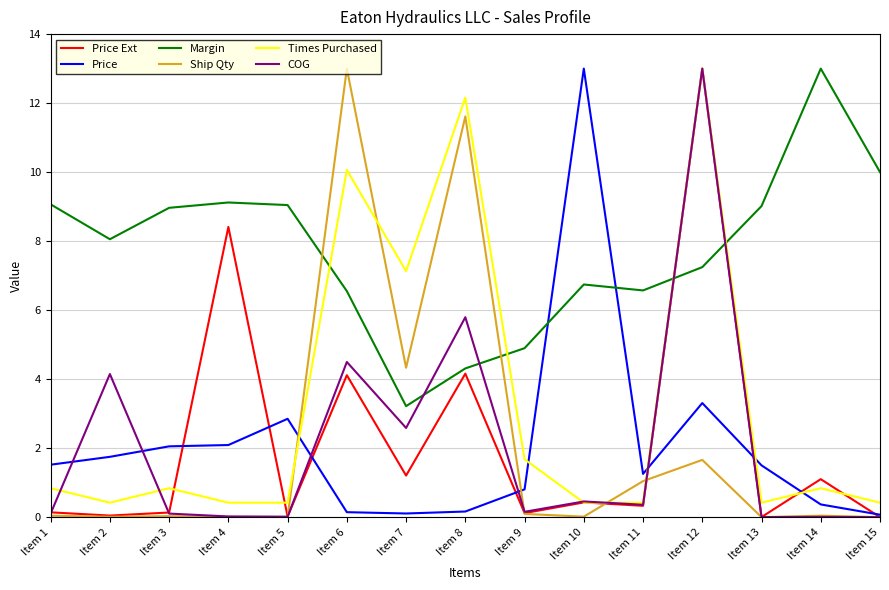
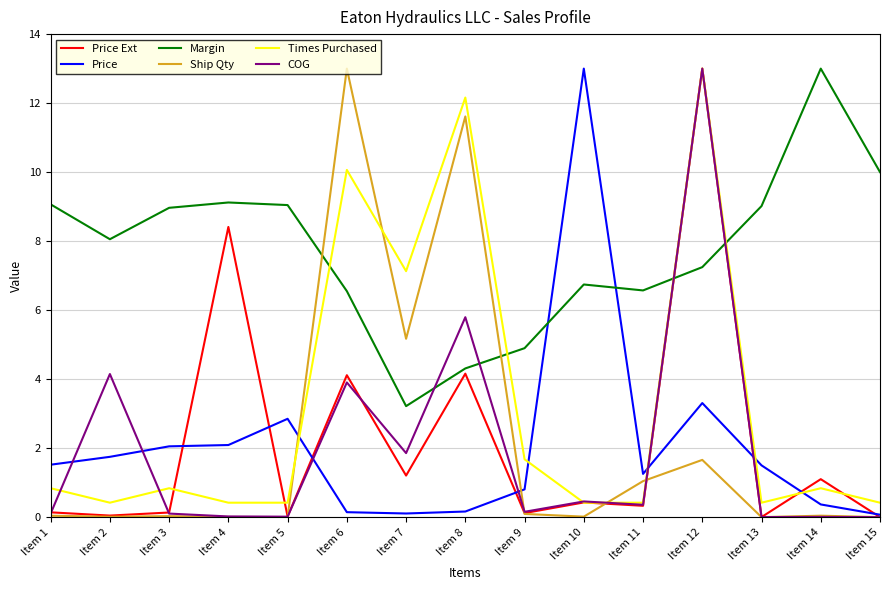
  {
    "Price Ext": {
      "Item 4": 8.4,
      "Item 6": 4.1,
      "Item 7": 1.2,
      "Item 8": 4.2,
      "Item 14": 1.1
    },
    "Price": {
      "Item 1": 1.5,
      "Item 2": 1.7,
      "Item 3": 2.1,
      "Item 4": 2.1,
      "Item 5": 2.9,
      "Item 6": 0.1,
      "Item 7": 0.1,
      "Item 8": 0.2,
      "Item 9": 0.8,
      "Item 10": 13.0,
      "Item 11": 1.3,
      "Item 12": 3.3,
      "Item 13": 1.5,
      "Item 14": 0.4
    },
    "Margin": {
      "Item 1": 9.1,
      "Item 2": 8.1,
      "Item 3": 9.0,
      "Item 4": 9.1,
      "Item 5": 9.0,
      "Item 6": 6.6,
      "Item 7": 3.2,
      "Item 8": 4.3,
      "Item 9": 4.9,
      "Item 10": 6.7,
      "Item 11": 6.6,
      "Item 12": 7.2,
      "Item 13": 9.0,
      "Item 14": 13.0,
      "Item 15": 10.0
    },
    "Ship Qty": {
-     "Item 7": 4.3,
+     "Item 7": 5.2,
      "Item 8": 11.6,
      "Item 10": 0.0,
      "Item 11": 1.0,
      "Item 12": 1.7
    },
    "Times Purchased": {
      "Item 1": 0.8,
      "Item 2": 0.4,
      "Item 3": 0.8,
      "Item 4": 0.4,
      "Item 5": 0.4,
      "Item 6": 10.1,
      "Item 7": 7.1,
      "Item 8": 12.2,
      "Item 9": 1.7,
      "Item 13": 0.4,
      "Item 14": 0.8,
      "Item 15": 0.4
    },
    "COG": {
      "Item 2": 4.1,
-     "Item 6": 4.5,
-     "Item 7": 2.6,
+     "Item 6": 3.9,
+     "Item 7": 1.9,
      "Item 8": 5.8
    }
  }
